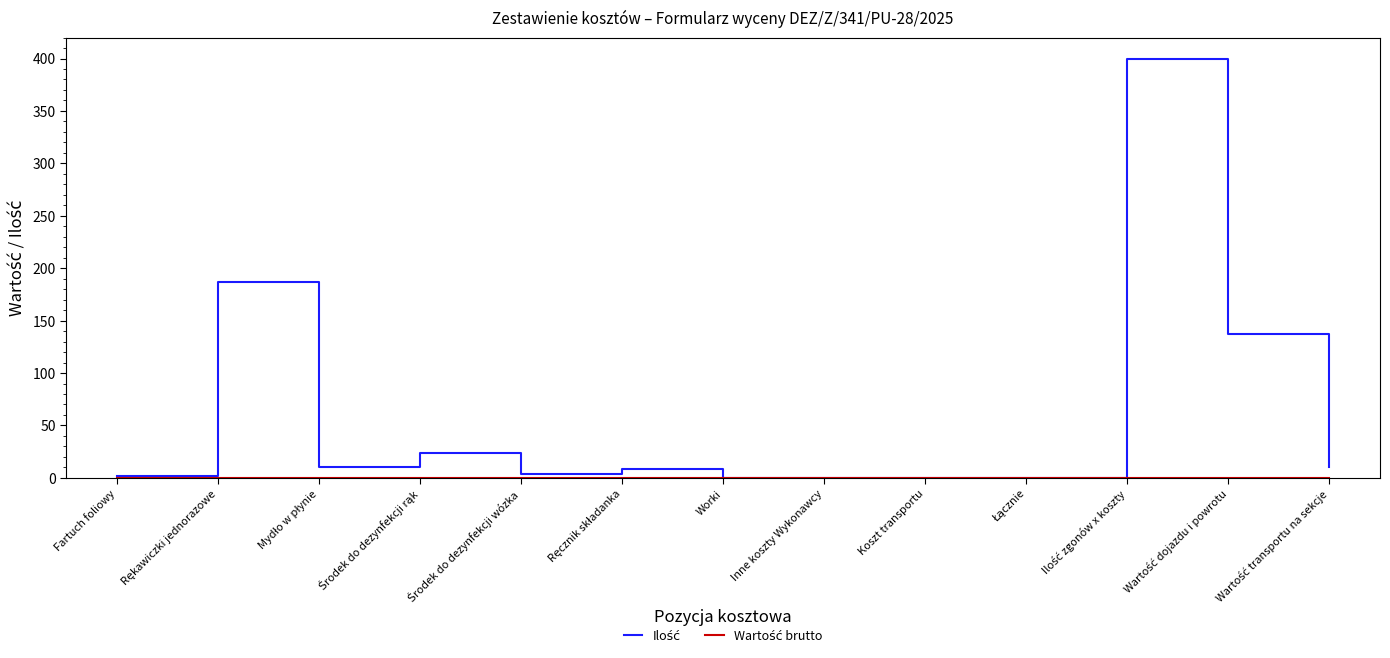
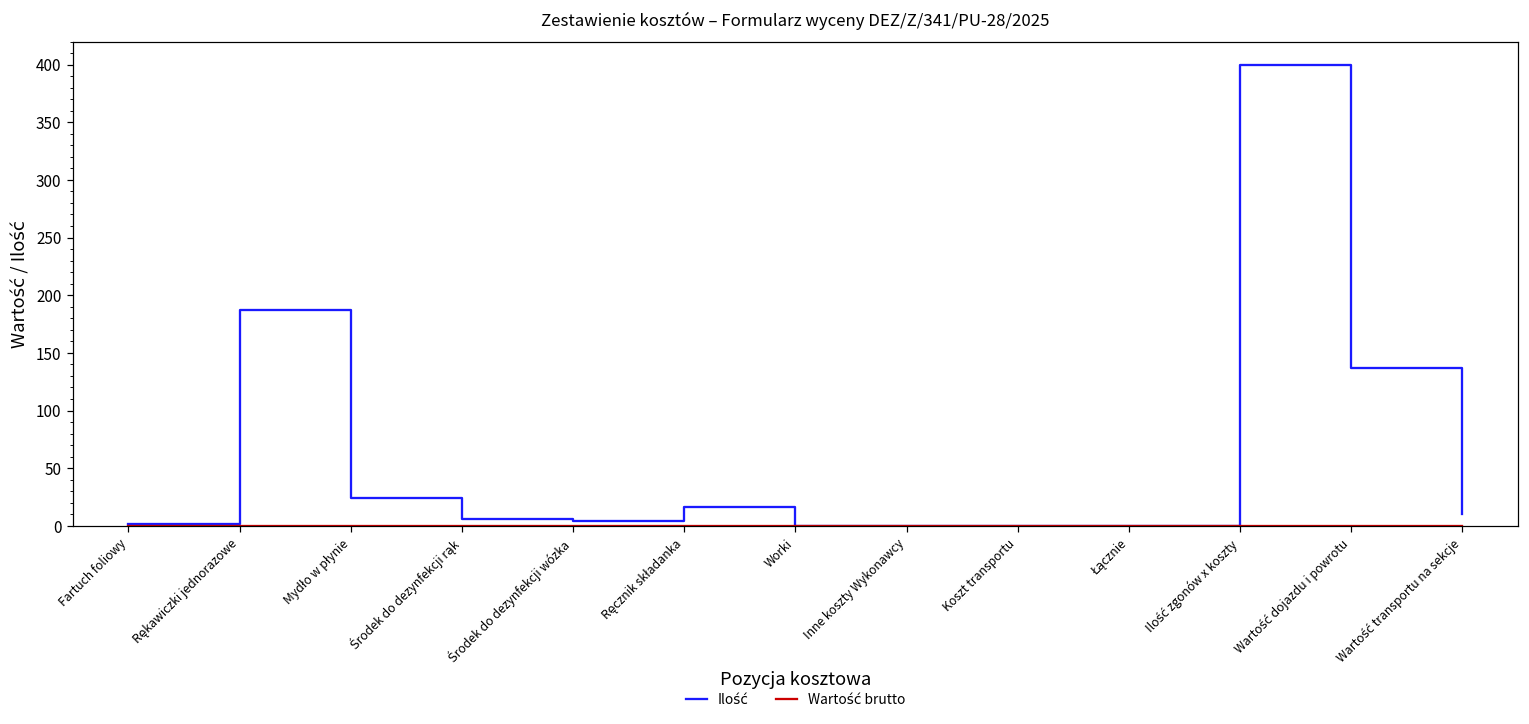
  {
    "Ilość": {
      "Rękawiczki jednorazowe": 187,
-     "Mydło w płynie": 10,
-     "Środek do dezynfekcji rąk": 24,
+     "Mydło w płynie": 24,
+     "Środek do dezynfekcji rąk": 6,
      "Środek do dezynfekcji wózka": 4,
-     "Ręcznik składanka": 8,
+     "Ręcznik składanka": 16,
      "Ilość zgonów x koszty": 400,
      "Wartość dojazdu i powrotu": 137,
      "Wartość transportu na sekcje": 10
    },
    "Wartość brutto": {
      "Rękawiczki jednorazowe": 0,
      "Mydło w płynie": 0,
      "Środek do dezynfekcji rąk": 0,
      "Środek do dezynfekcji wózka": 0,
      "Ręcznik składanka": 0,
      "Ilość zgonów x koszty": 0,
      "Wartość dojazdu i powrotu": 0,
      "Wartość transportu na sekcje": 0
    }
  }
